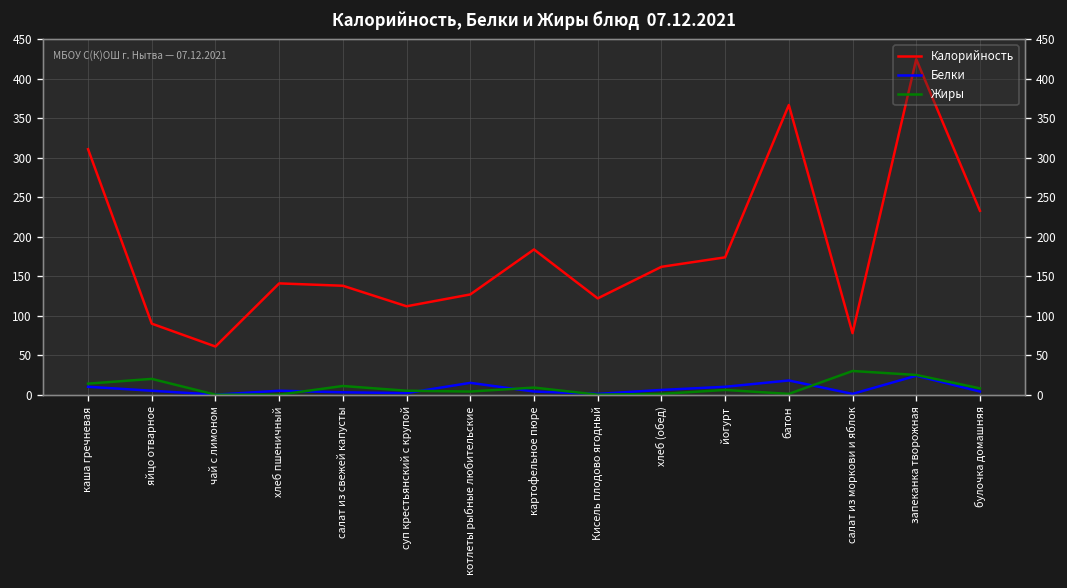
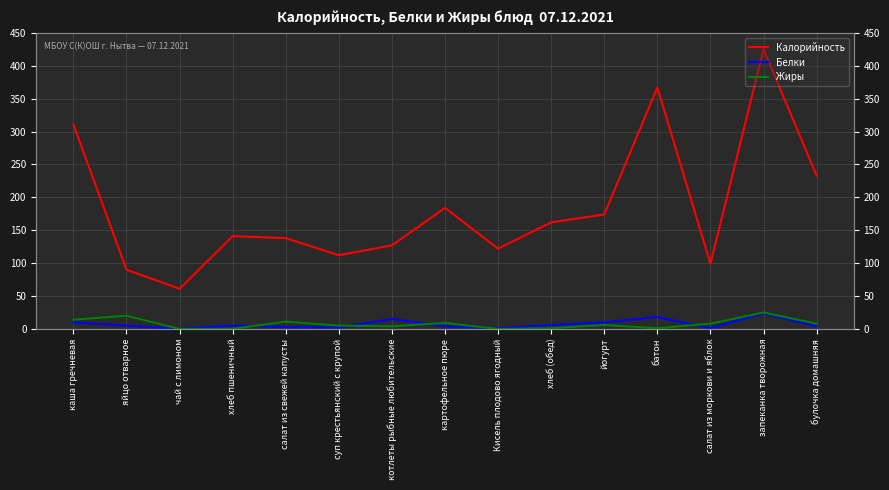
  {
    "Калорийность": {
      "каша гречневая": 310,
      "яйцо отварное": 90,
      "чай с лимоном": 60,
      "хлеб пшеничный": 140,
      "салат из свежей капусты": 140,
      "суп крестьянский с крупой": 110,
      "котлеты рыбные любительские": 130,
      "картофельное пюре": 180,
      "Кисель плодово ягодный": 120,
      "хлеб (обед)": 160,
      "йогурт": 170,
      "батон": 370,
-     "салат из моркови и яблок": 80,
+     "салат из моркови и яблок": 100,
      "булочка домашняя": 230
    },
    "Белки": {
      "каша гречневая": 10,
      "яйцо отварное": 10,
      "хлеб пшеничный": 10,
      "салат из свежей капусты": 0,
      "котлеты рыбные любительские": 20,
      "картофельное пюре": 0,
      "хлеб (обед)": 10,
      "йогурт": 10,
      "батон": 20,
      "салат из моркови и яблок": 0,
      "булочка домашняя": 0
    },
    "Жиры": {
      "каша гречневая": 10,
      "яйцо отварное": 20,
      "хлеб пшеничный": 0,
      "салат из свежей капусты": 10,
      "котлеты рыбные любительские": 0,
      "картофельное пюре": 10,
      "хлеб (обед)": 0,
      "йогурт": 10,
      "батон": 0,
-     "салат из моркови и яблок": 30,
+     "салат из моркови и яблок": 10,
      "булочка домашняя": 10
    }
  }
